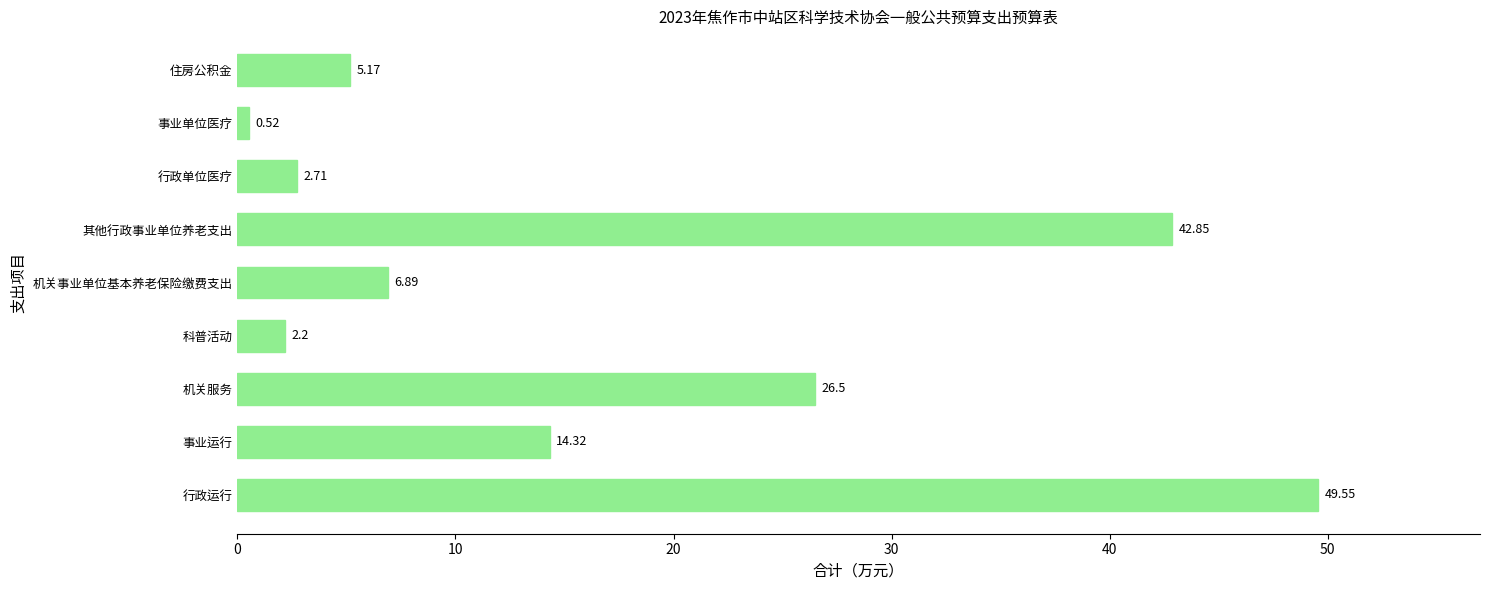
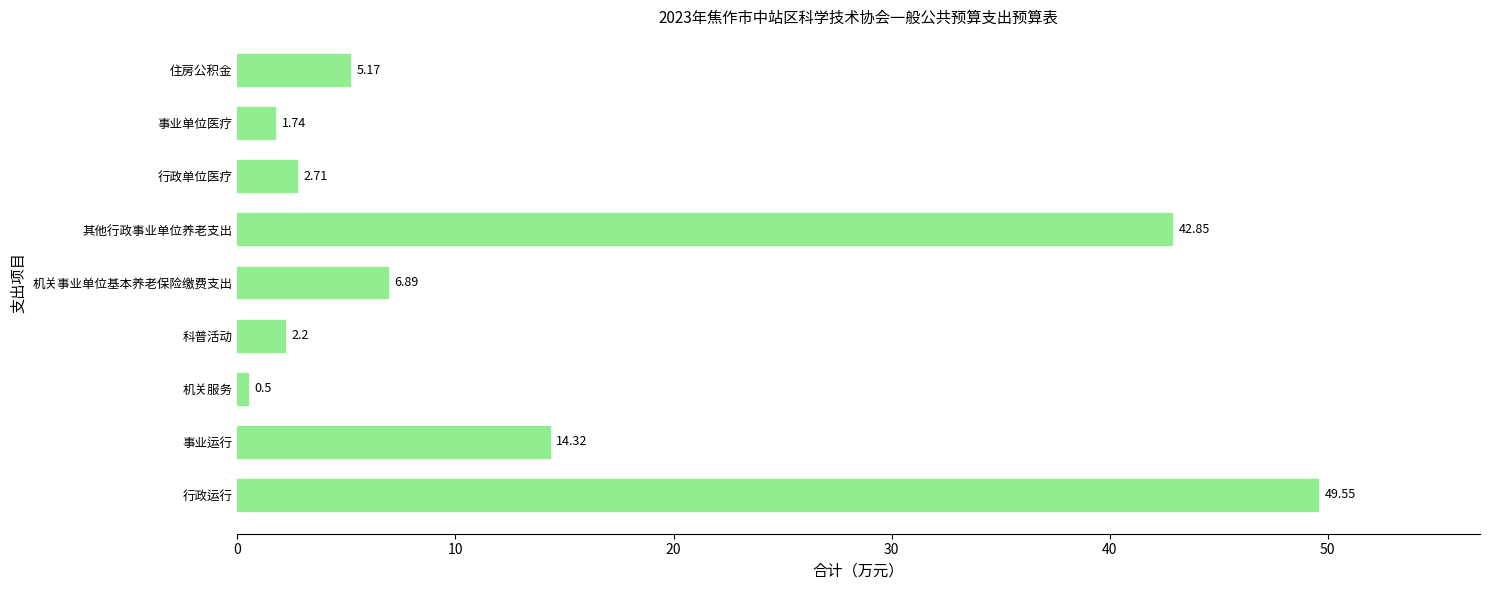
  {
    "住房公积金": 5.17,
-   "事业单位医疗": 0.52,
+   "事业单位医疗": 1.74,
    "行政单位医疗": 2.71,
    "其他行政事业单位养老支出": 42.85,
    "机关事业单位基本养老保险缴费支出": 6.89,
    "科普活动": 2.2,
-   "机关服务": 26.5,
+   "机关服务": 0.5,
    "事业运行": 14.32,
    "行政运行": 49.55
  }
